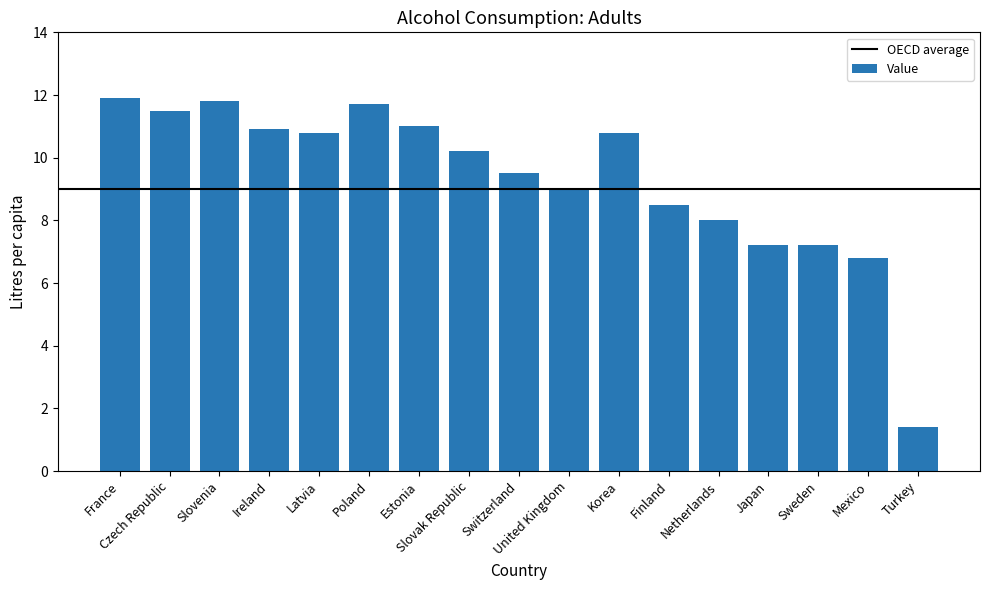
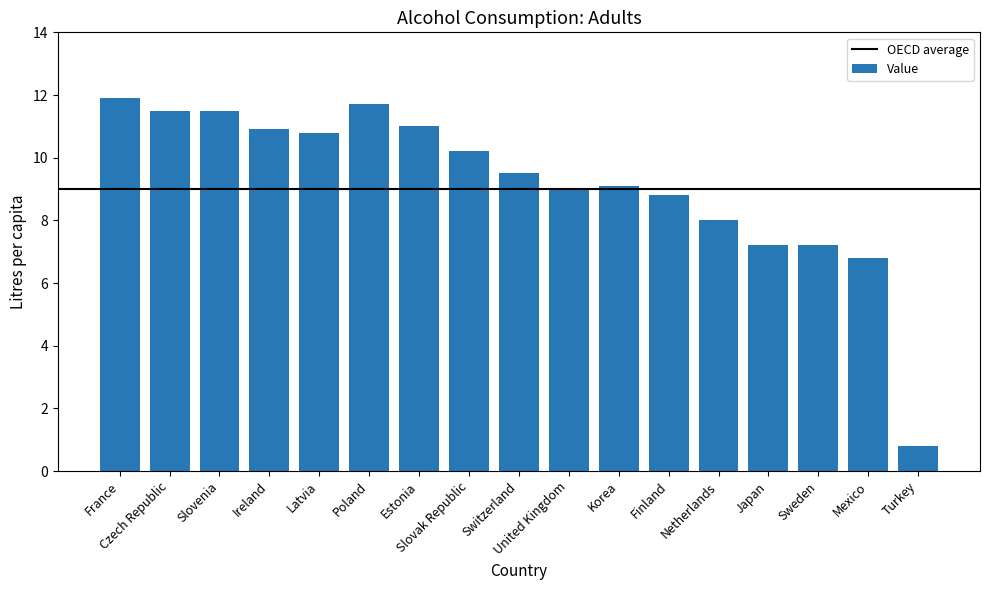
  {
    "France": 11.9,
    "Czech Republic": 11.5,
-   "Slovenia": 11.8,
+   "Slovenia": 11.5,
    "Ireland": 10.9,
    "Latvia": 10.8,
    "Poland": 11.7,
    "Estonia": 11.0,
    "Slovak Republic": 10.2,
    "Switzerland": 9.5,
    "United Kingdom": 9.0,
-   "Korea": 10.8,
-   "Finland": 8.5,
+   "Korea": 9.1,
+   "Finland": 8.8,
    "Netherlands": 8.0,
    "Japan": 7.2,
    "Sweden": 7.2,
    "Mexico": 6.8,
-   "Turkey": 1.4
+   "Turkey": 0.8
  }
